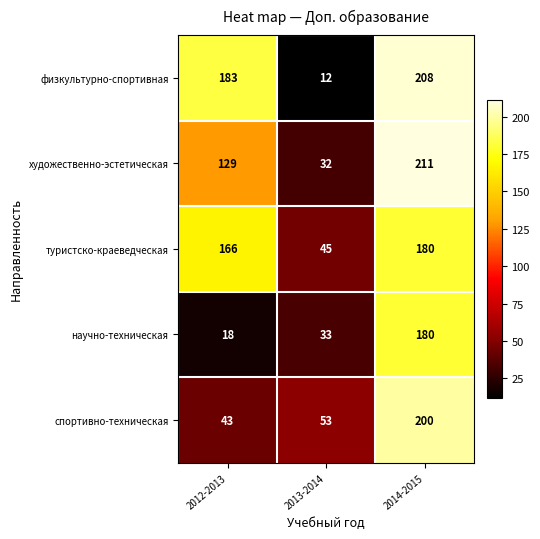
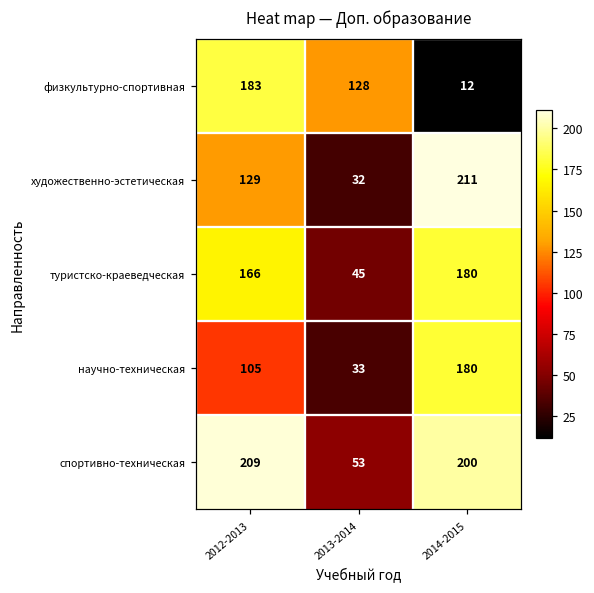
  {
    "физкультурно-спортивная": {
      "2012-2013": 183,
-     "2013-2014": 12,
-     "2014-2015": 208
+     "2013-2014": 128,
+     "2014-2015": 12
    },
    "художественно-эстетическая": {
      "2012-2013": 129,
      "2013-2014": 32,
      "2014-2015": 211
    },
    "туристско-краеведческая": {
      "2012-2013": 166,
      "2013-2014": 45,
      "2014-2015": 180
    },
    "научно-техническая": {
-     "2012-2013": 18,
+     "2012-2013": 105,
      "2013-2014": 33,
      "2014-2015": 180
    },
    "спортивно-техническая": {
-     "2012-2013": 43,
+     "2012-2013": 209,
      "2013-2014": 53,
      "2014-2015": 200
    }
  }
